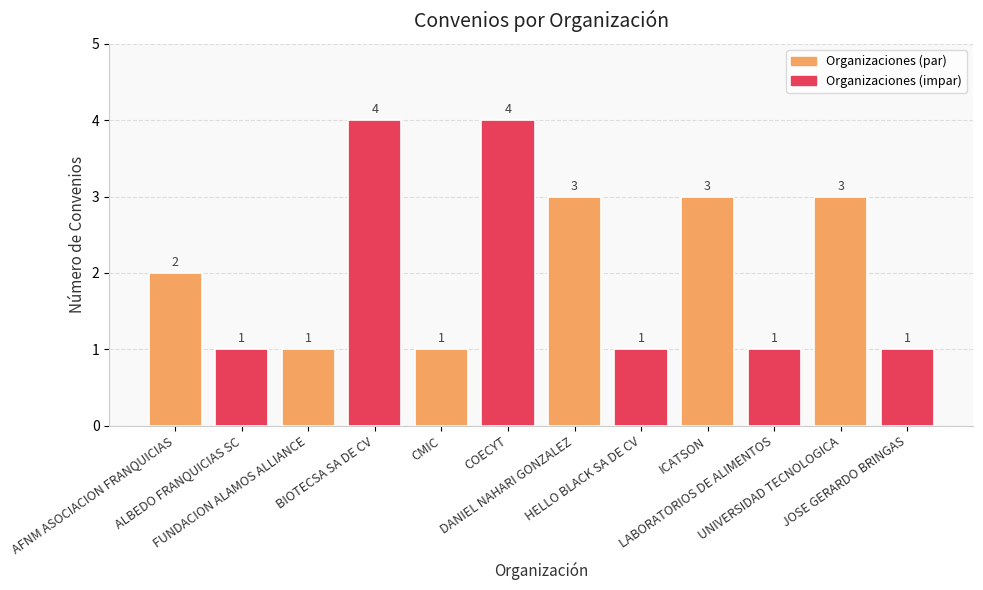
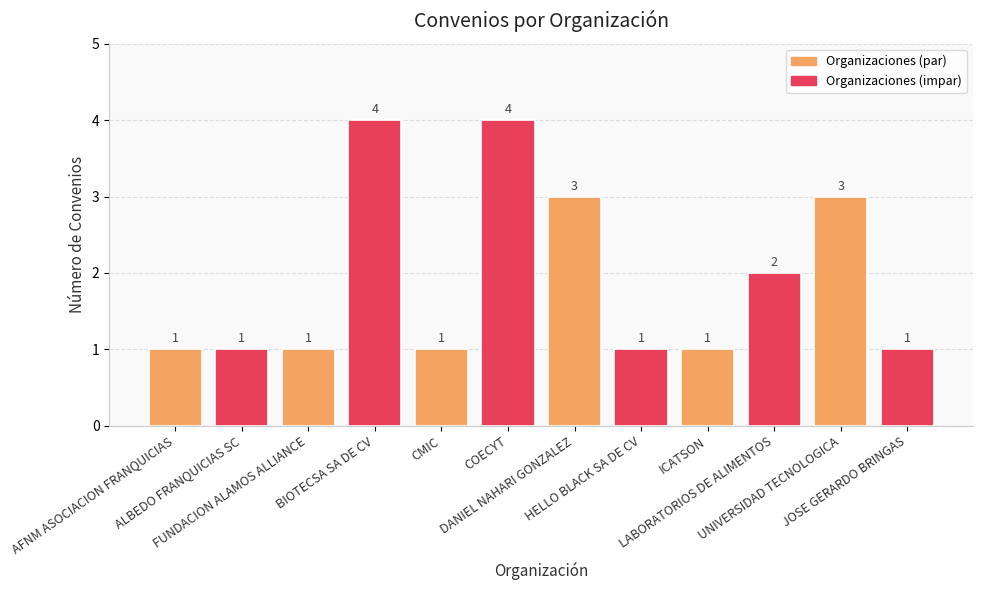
  {
-   "AFNM ASOCIACION FRANQUICIAS": 2,
+   "AFNM ASOCIACION FRANQUICIAS": 1,
    "ALBEDO FRANQUICIAS SC": 1,
    "FUNDACION ALAMOS ALLIANCE": 1,
    "BIOTECSA SA DE CV": 4,
    "CMIC": 1,
    "COECYT": 4,
    "DANIEL NAHARI GONZALEZ": 3,
    "HELLO BLACK SA DE CV": 1,
-   "ICATSON": 3,
-   "LABORATORIOS DE ALIMENTOS": 1,
+   "ICATSON": 1,
+   "LABORATORIOS DE ALIMENTOS": 2,
    "UNIVERSIDAD TECNOLOGICA": 3,
    "JOSE GERARDO BRINGAS": 1
  }
